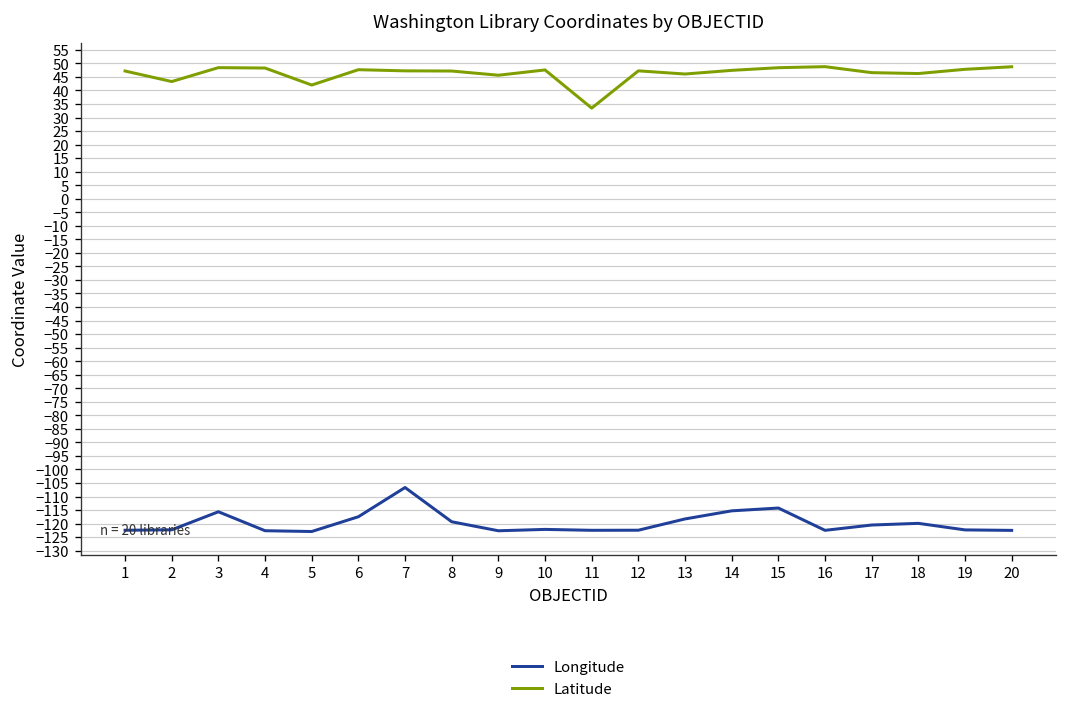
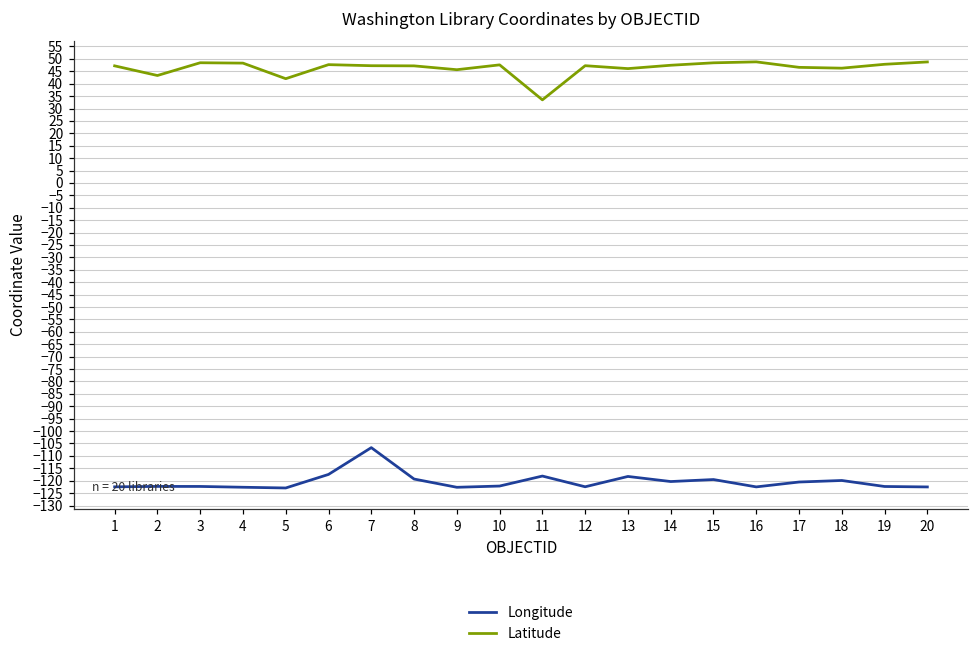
  {
    "Longitude": {
-     "3": -116,
+     "3": -122,
      "4": -123,
      "5": -123,
      "6": -117,
      "7": -107,
      "8": -119,
      "9": -123,
      "10": -122,
-     "11": -122,
+     "11": -118,
      "12": -122,
      "13": -118,
-     "14": -115,
-     "15": -114,
+     "14": -120,
+     "15": -120,
      "16": -122,
      "17": -121,
      "18": -120,
      "19": -122,
      "20": -123
    },
    "Latitude": {
      "1": 47,
      "2": 43,
      "3": 48,
      "4": 48,
      "5": 42,
      "6": 48,
      "7": 47,
      "8": 47,
      "9": 46,
      "10": 48,
      "11": 33,
      "12": 47,
      "13": 46,
      "14": 47,
      "15": 48,
      "16": 49,
      "17": 47,
      "18": 46,
      "19": 48,
      "20": 49
    }
  }
